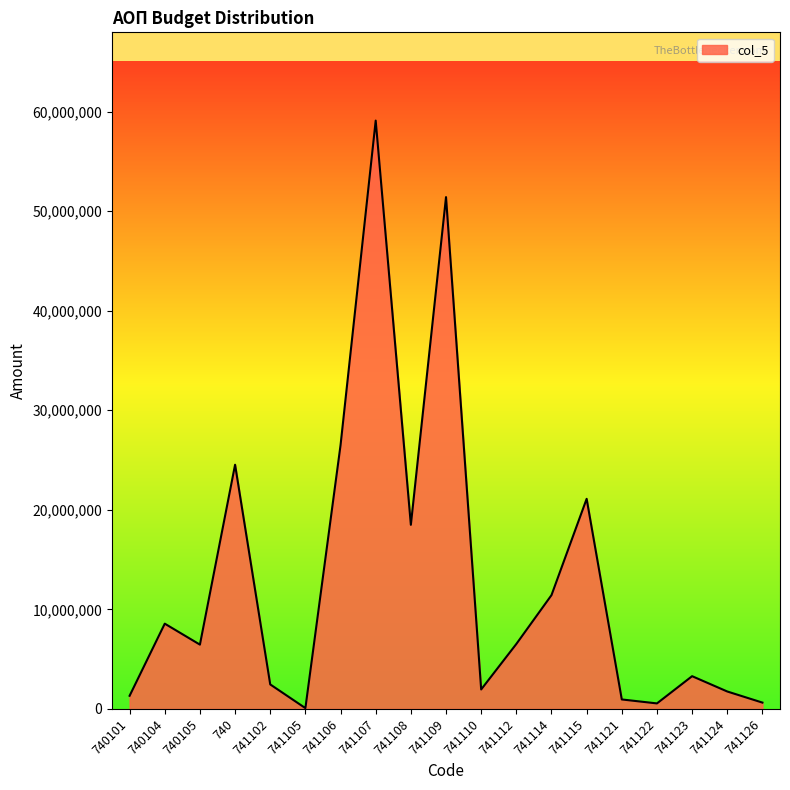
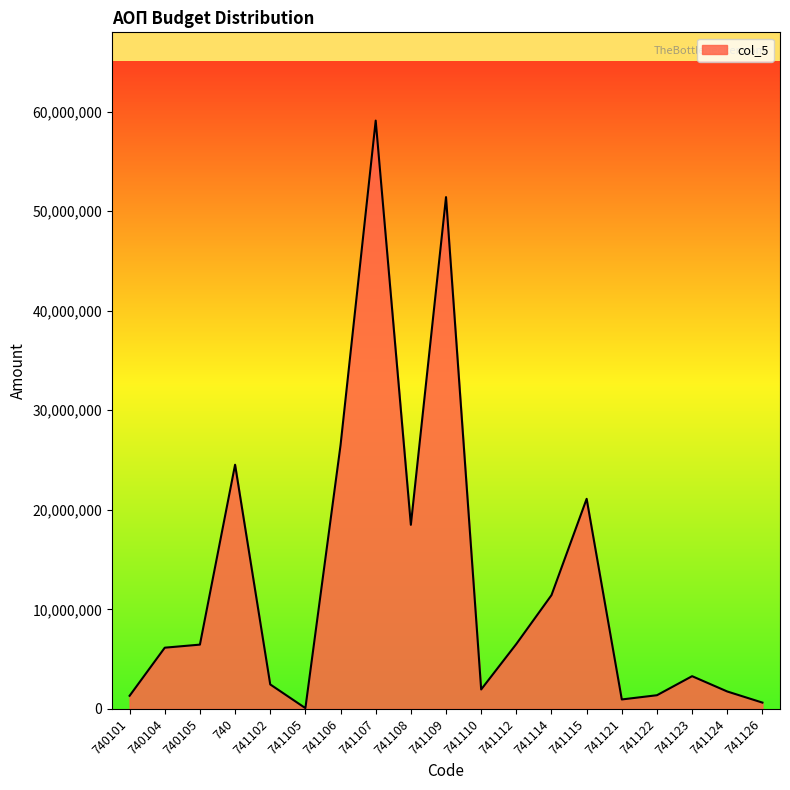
  {
    "740101": "1,000,000",
-   "740104": "9,000,000",
+   "740104": "6,000,000",
    "740105": "6,000,000",
    "740": "25,000,000",
    "741102": "2,000,000",
    "741105": "0",
    "741106": "26,000,000",
    "741107": "59,000,000",
    "741108": "18,000,000",
    "741109": "51,000,000",
    "741110": "2,000,000",
    "741112": "7,000,000",
    "741114": "11,000,000",
    "741115": "21,000,000",
    "741121": "1,000,000",
-   "741122": "600,000",
+   "741122": "1,400,000",
    "741123": "3,000,000",
    "741124": "2,000,000",
    "741126": "1,000,000"
  }
